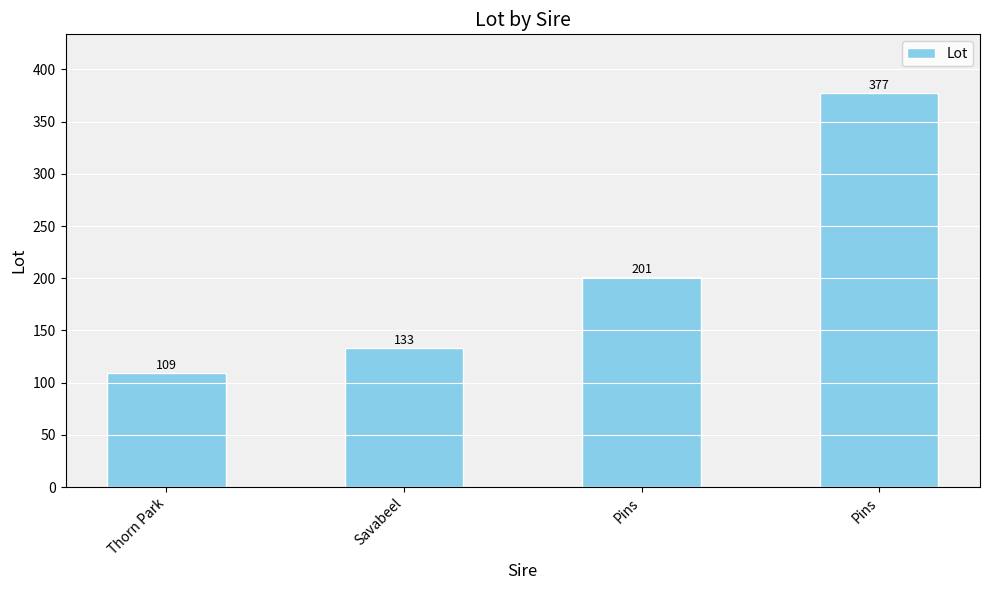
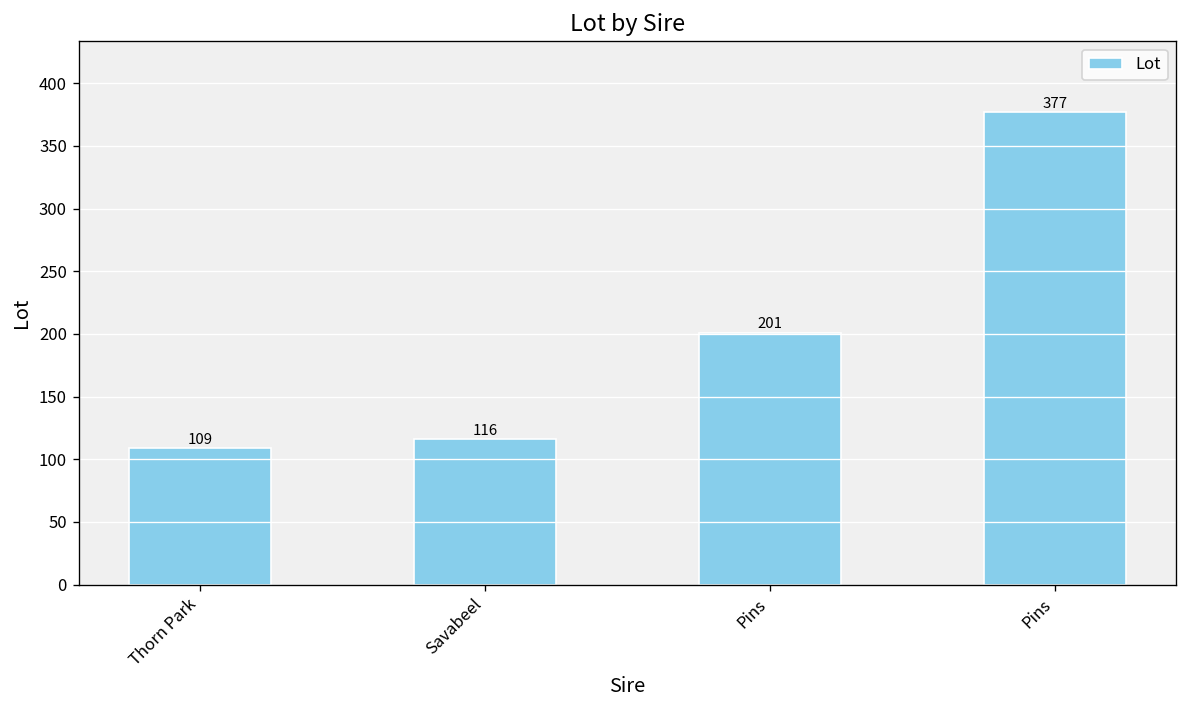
  {
    "Thorn Park": 109,
-   "Savabeel": 133
+   "Savabeel": 116
  }
